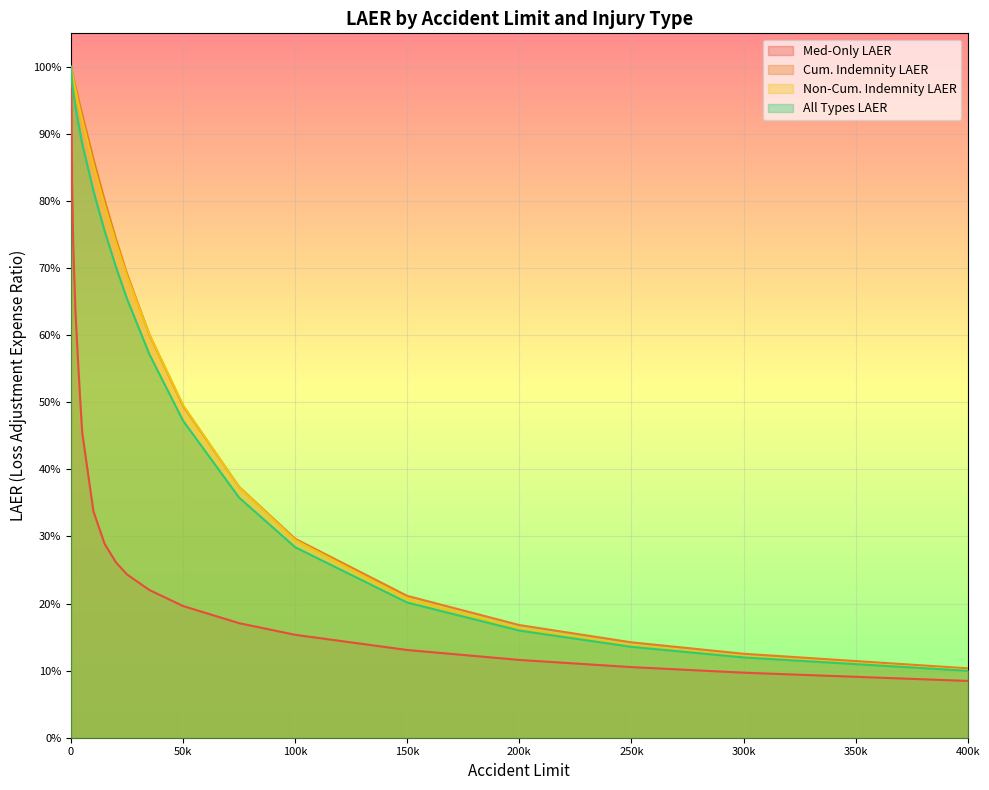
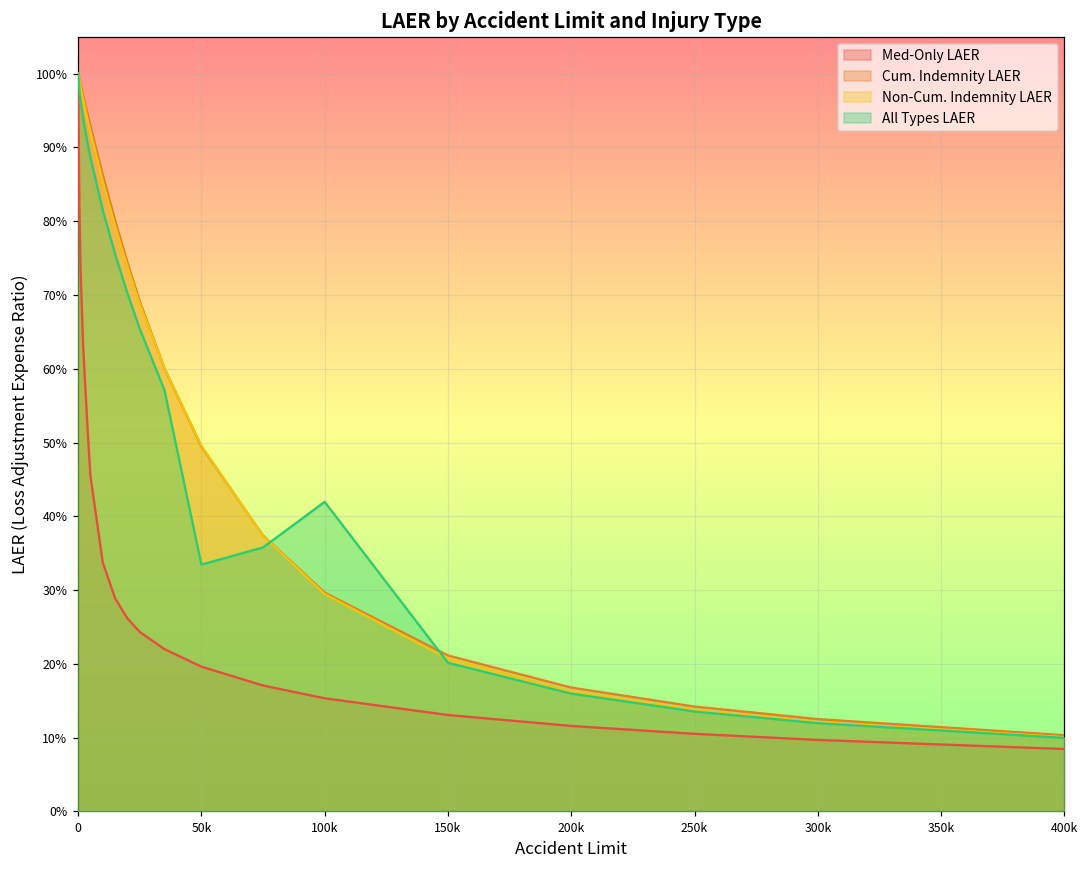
  {
    "All Types LAER": {
-     "50k": "47%",
-     "100k": "28%",
+     "50k": "33%",
+     "100k": "42%",
      "150k": "20%"
    }
  }
